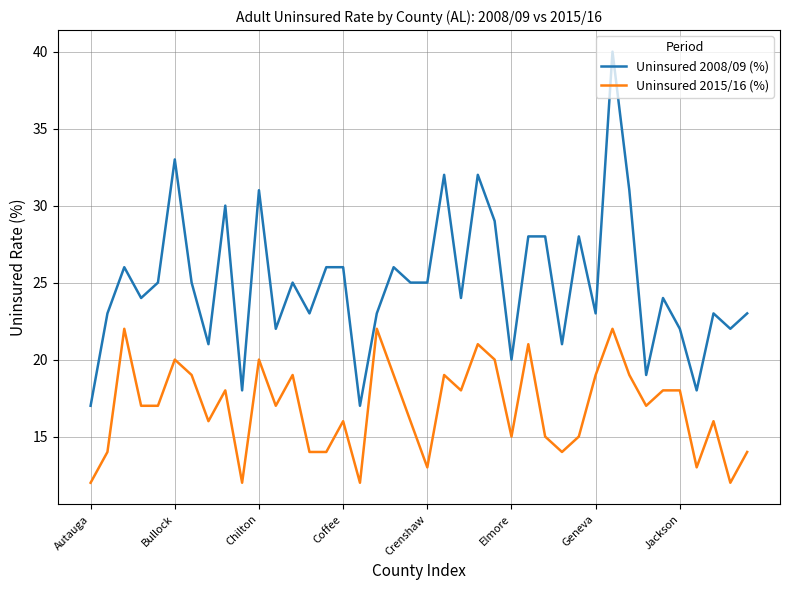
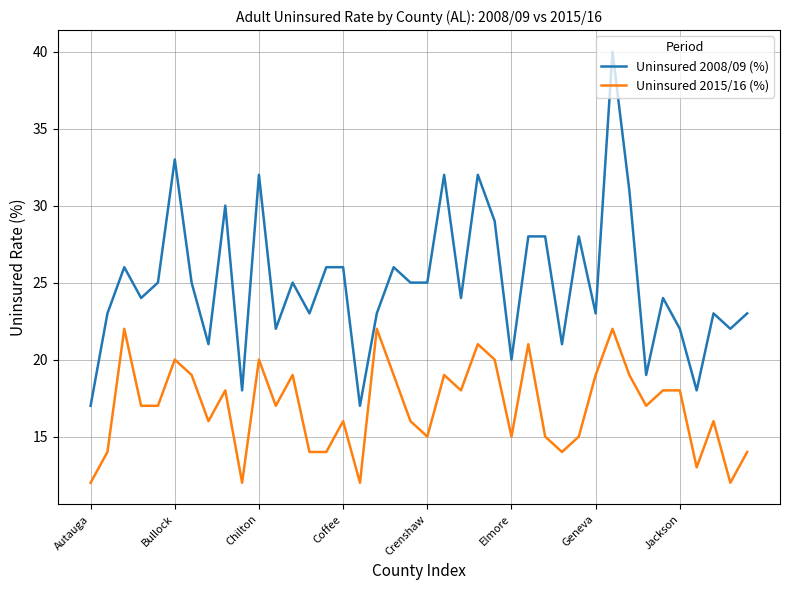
  {
    "Uninsured 2008/09 (%)": {
      "Autauga": 17,
      "Bullock": 33,
-     "Chilton": 31,
+     "Chilton": 32,
      "Coffee": 26,
      "Crenshaw": 25,
      "Elmore": 20,
      "Geneva": 23,
      "Jackson": 22
    },
    "Uninsured 2015/16 (%)": {
      "Autauga": 12,
      "Bullock": 20,
      "Chilton": 20,
      "Coffee": 16,
-     "Crenshaw": 13,
+     "Crenshaw": 15,
      "Elmore": 15,
      "Geneva": 19,
      "Jackson": 18
    }
  }
